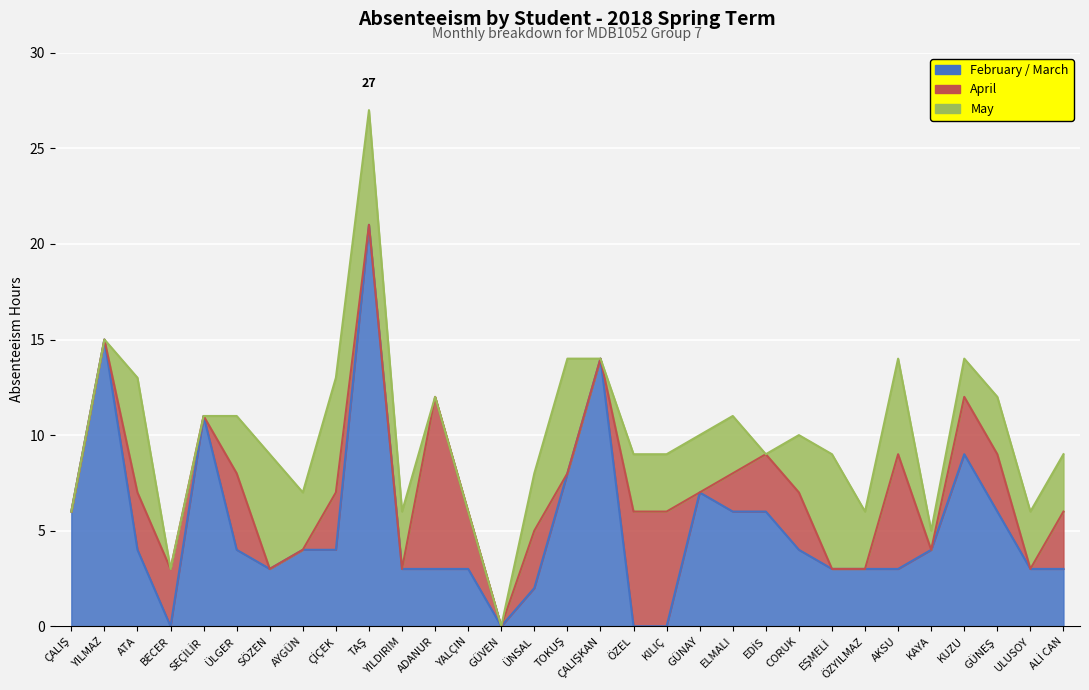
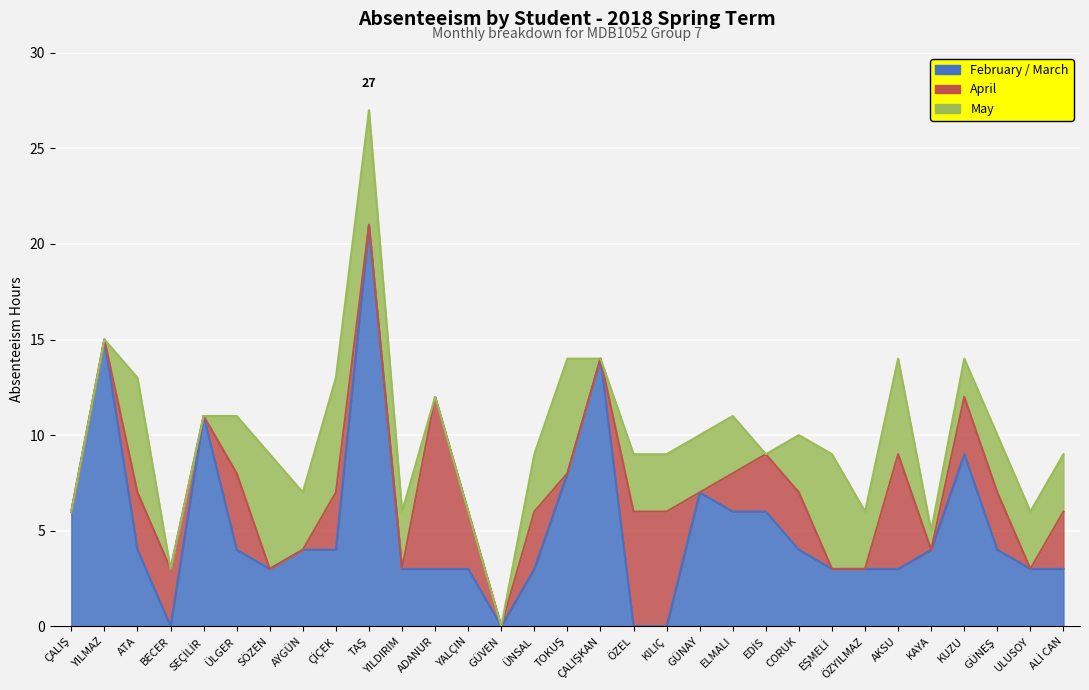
  {
    "February / March": {
      "ATA": 4,
      "BECER": 0,
      "ÜLGER": 4,
      "ÇİÇEK": 4,
      "ADANUR": 3,
      "YALÇIN": 3,
-     "ÜNSAL": 2,
+     "ÜNSAL": 3,
      "ÖZEL": 0,
      "KILIÇ": 0,
      "ELMALI": 6,
      "EDİS": 6,
      "CORUK": 4,
      "AKSU": 3,
      "KUZU": 9,
-     "GÜNEŞ": 6,
+     "GÜNEŞ": 4,
      "ALİ CAN": 3
    },
    "April": {
      "ATA": 3,
      "ÜLGER": 4,
      "ÇİÇEK": 3,
      "ÜNSAL": 3,
      "ÖZEL": 6,
      "KILIÇ": 6,
      "ELMALI": 2,
      "CORUK": 3,
      "AKSU": 6,
      "KUZU": 3,
      "GÜNEŞ": 3,
      "ALİ CAN": 3
    },
    "May": {
      "TAŞ": 27
    }
  }
